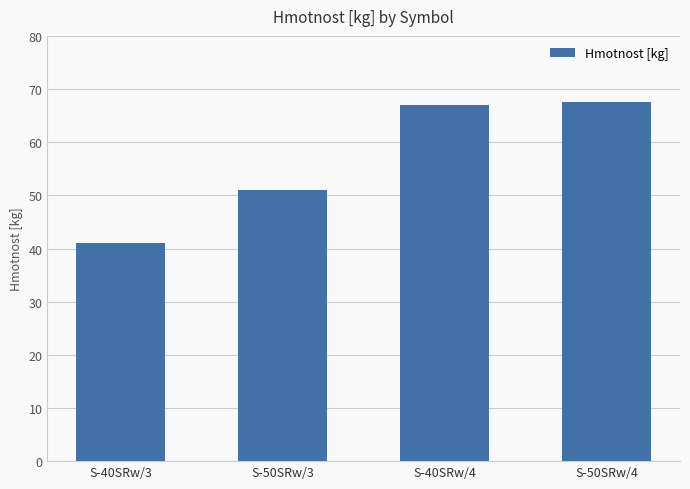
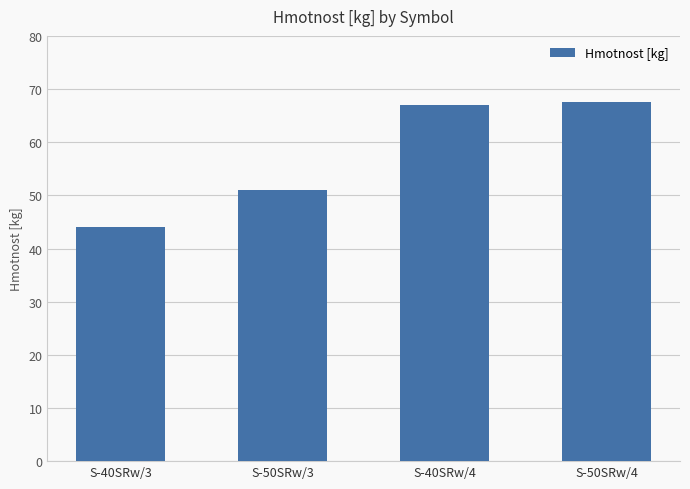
  {
-   "S-40SRw/3": 41,
+   "S-40SRw/3": 44,
    "S-50SRw/3": 51,
    "S-40SRw/4": 67,
    "S-50SRw/4": 68
  }
